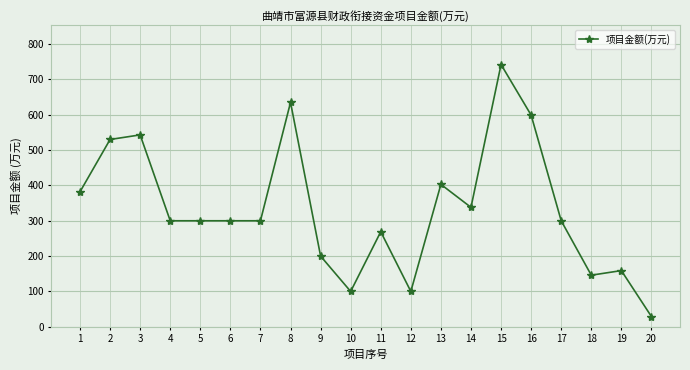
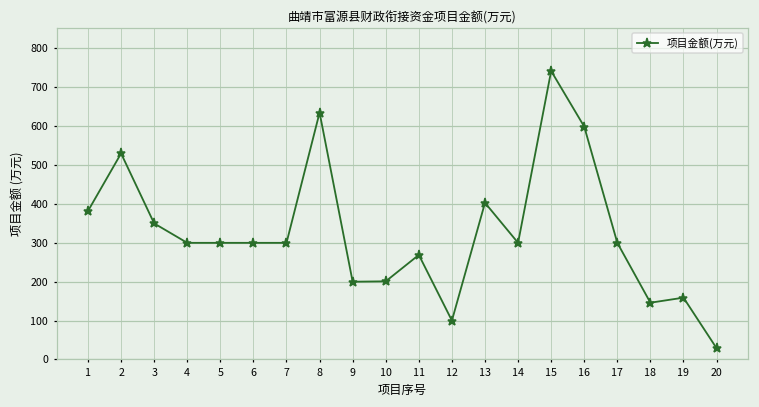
  {
    "1": 380,
    "2": 530,
-   "3": 540,
+   "3": 350,
    "4": 300,
    "5": 300,
    "6": 300,
    "7": 300,
    "8": 640,
    "9": 200,
-   "10": 100,
+   "10": 200,
    "11": 270,
    "12": 100,
    "13": 400,
-   "14": 340,
+   "14": 300,
    "15": 740,
    "16": 600,
    "17": 300,
    "18": 150,
    "19": 160,
    "20": 30
  }
